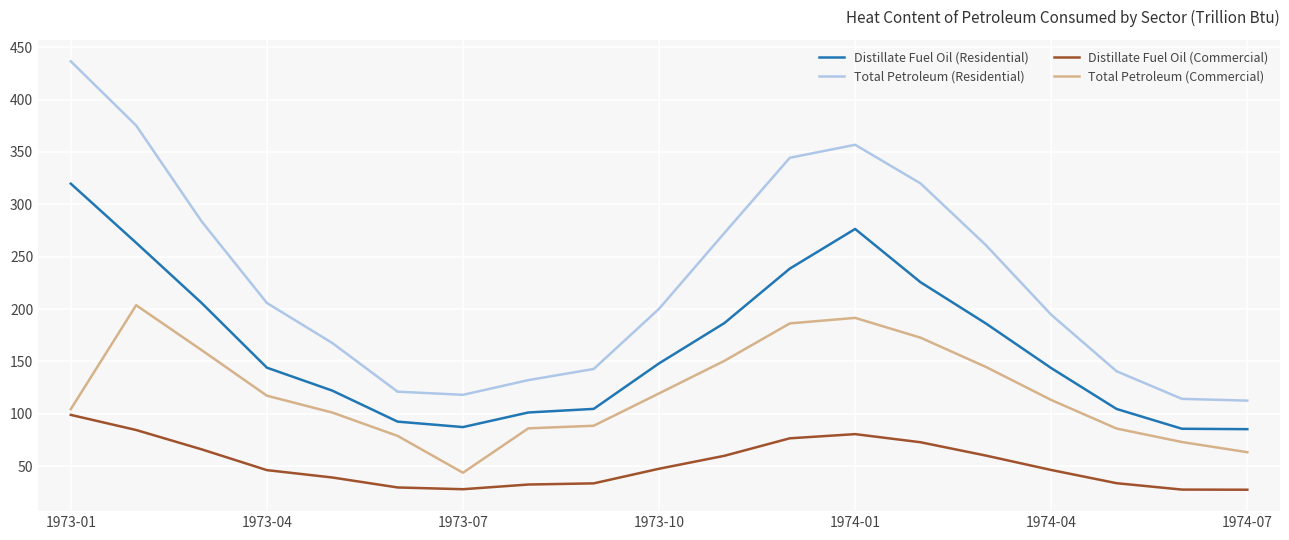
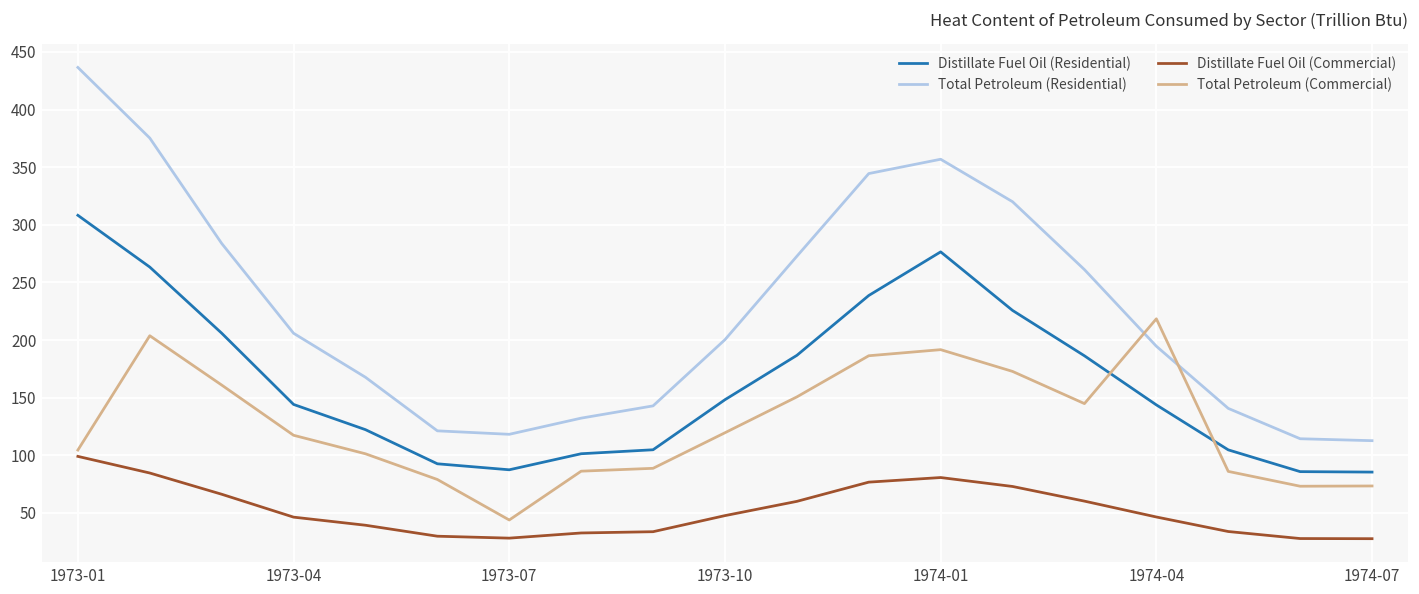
  {
    "Distillate Fuel Oil (Residential)": {
-     "1973-01": 320,
+     "1973-01": 308,
      "1973-04": 144,
      "1973-07": 87,
      "1973-10": 148,
      "1974-01": 277,
      "1974-04": 144,
      "1974-07": 85
    },
    "Total Petroleum (Residential)": {
      "1973-01": 437,
      "1973-04": 206,
      "1973-07": 118,
      "1973-10": 200,
      "1974-01": 357,
      "1974-04": 195,
      "1974-07": 113
    },
    "Distillate Fuel Oil (Commercial)": {
      "1973-01": 99,
      "1973-04": 46,
      "1973-07": 28,
      "1973-10": 48,
      "1974-01": 81,
      "1974-04": 46,
      "1974-07": 28
    },
    "Total Petroleum (Commercial)": {
      "1973-01": 104,
      "1973-04": 117,
      "1973-07": 44,
      "1973-10": 120,
      "1974-01": 192,
-     "1974-04": 113,
-     "1974-07": 63
+     "1974-04": 218,
+     "1974-07": 73
    }
  }
